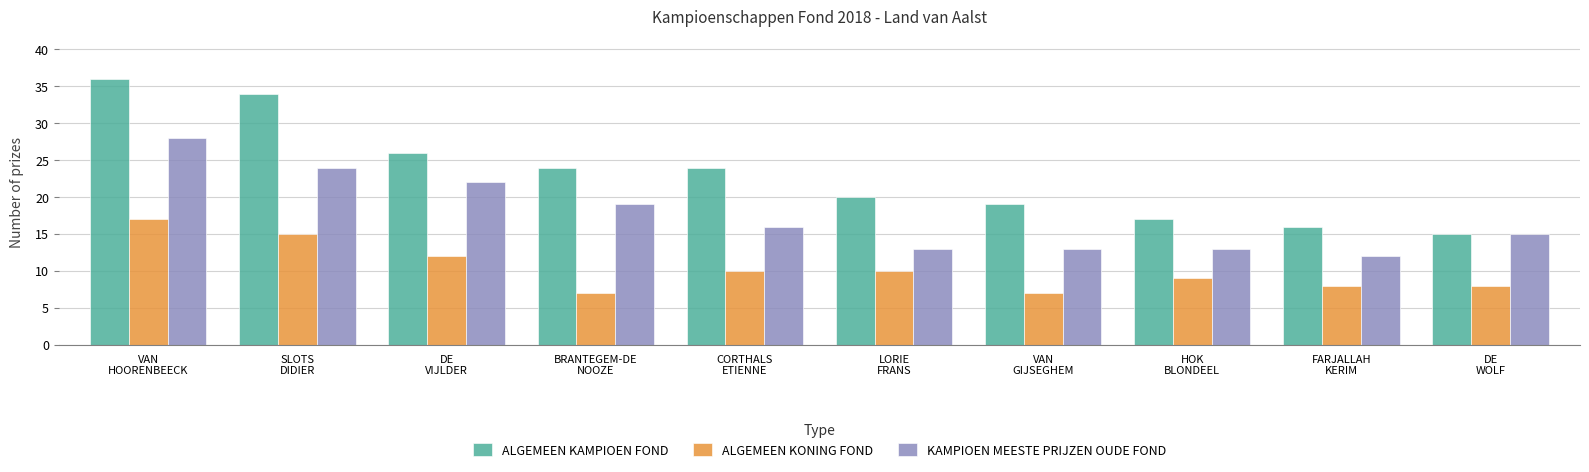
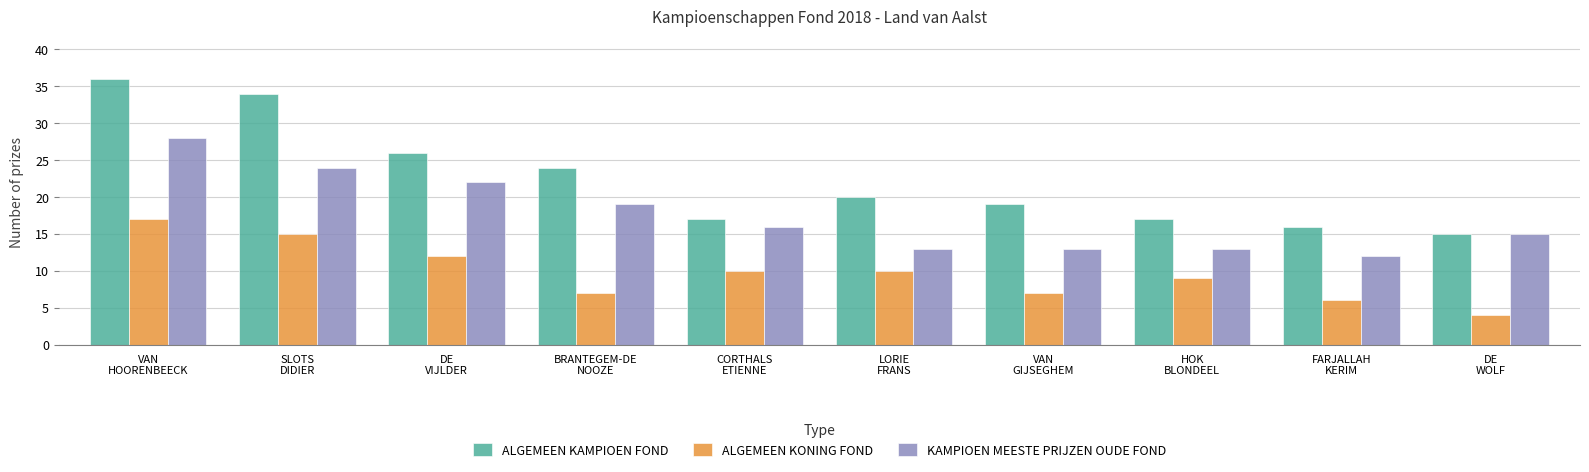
  {
    "ALGEMEEN KAMPIOEN FOND": {
      "VAN HOORENBEECK": 36,
      "SLOTS DIDIER": 34,
      "DE VIJLDER": 26,
      "BRANTEGEM-DE NOOZE": 24,
-     "CORTHALS ETIENNE": 24,
+     "CORTHALS ETIENNE": 17,
      "LORIE FRANS": 20,
      "VAN GIJSEGHEM": 19,
      "HOK BLONDEEL": 17,
      "FARJALLAH KERIM": 16,
      "DE WOLF": 15
    },
    "ALGEMEEN KONING FOND": {
      "VAN HOORENBEECK": 17,
      "SLOTS DIDIER": 15,
      "DE VIJLDER": 12,
      "BRANTEGEM-DE NOOZE": 7,
      "CORTHALS ETIENNE": 10,
      "LORIE FRANS": 10,
      "VAN GIJSEGHEM": 7,
      "HOK BLONDEEL": 9,
-     "FARJALLAH KERIM": 8,
-     "DE WOLF": 8
+     "FARJALLAH KERIM": 6,
+     "DE WOLF": 4
    },
    "KAMPIOEN MEESTE PRIJZEN OUDE FOND": {
      "VAN HOORENBEECK": 28,
      "SLOTS DIDIER": 24,
      "DE VIJLDER": 22,
      "BRANTEGEM-DE NOOZE": 19,
      "CORTHALS ETIENNE": 16,
      "LORIE FRANS": 13,
      "VAN GIJSEGHEM": 13,
      "HOK BLONDEEL": 13,
      "FARJALLAH KERIM": 12,
      "DE WOLF": 15
    }
  }
